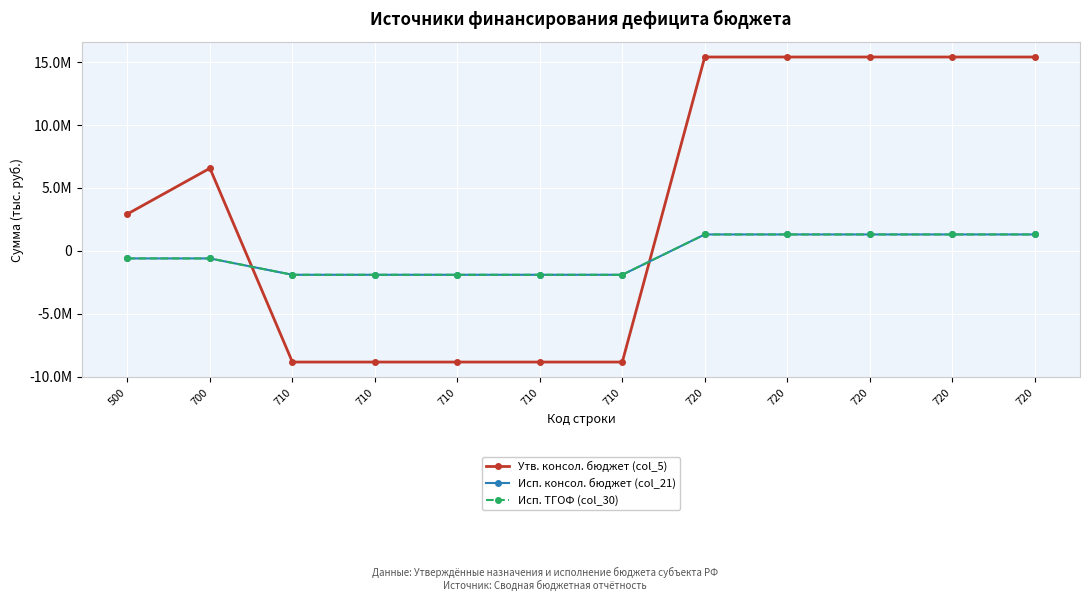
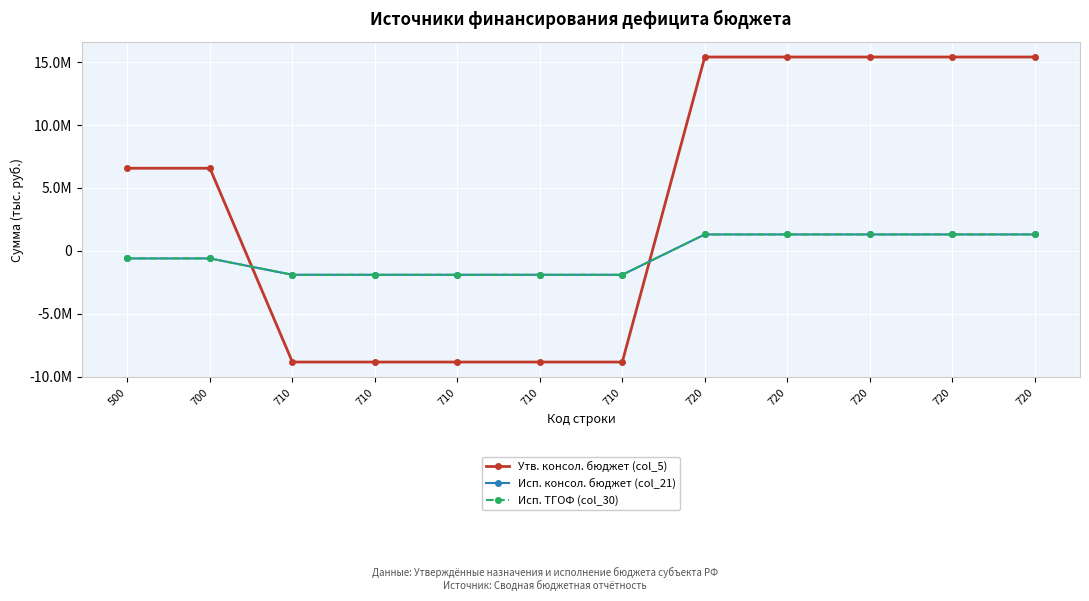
  {
    "Утв. консол. бюджет (col_5)": {
-     "500": 2900000,
+     "500": 6600000,
      "700": 6600000
    },
    "Исп. ТГОФ (col_30)": {
      "500": -600000,
      "700": -600000
    }
  }
